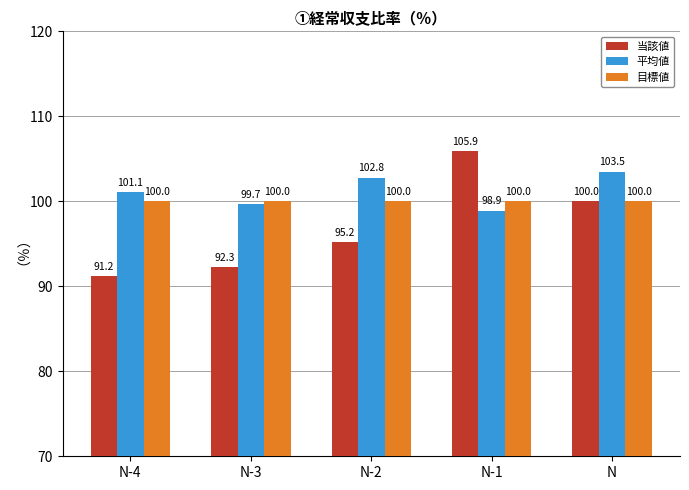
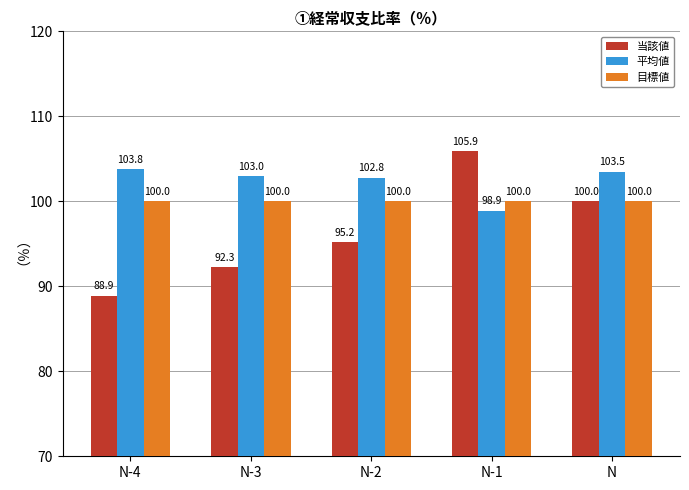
  {
    "当該値": {
-     "N-4": 91.2,
+     "N-4": 88.9,
      "N-3": 92.3,
      "N-2": 95.2,
      "N-1": 105.9,
      "N": 100.0
    },
    "平均値": {
-     "N-4": 101.1,
-     "N-3": 99.7,
+     "N-4": 103.8,
+     "N-3": 103.0,
      "N-2": 102.8,
      "N-1": 98.9,
      "N": 103.5
    },
    "目標値": {
      "N-4": 100.0,
      "N-3": 100.0,
      "N-2": 100.0,
      "N-1": 100.0,
      "N": 100.0
    }
  }
